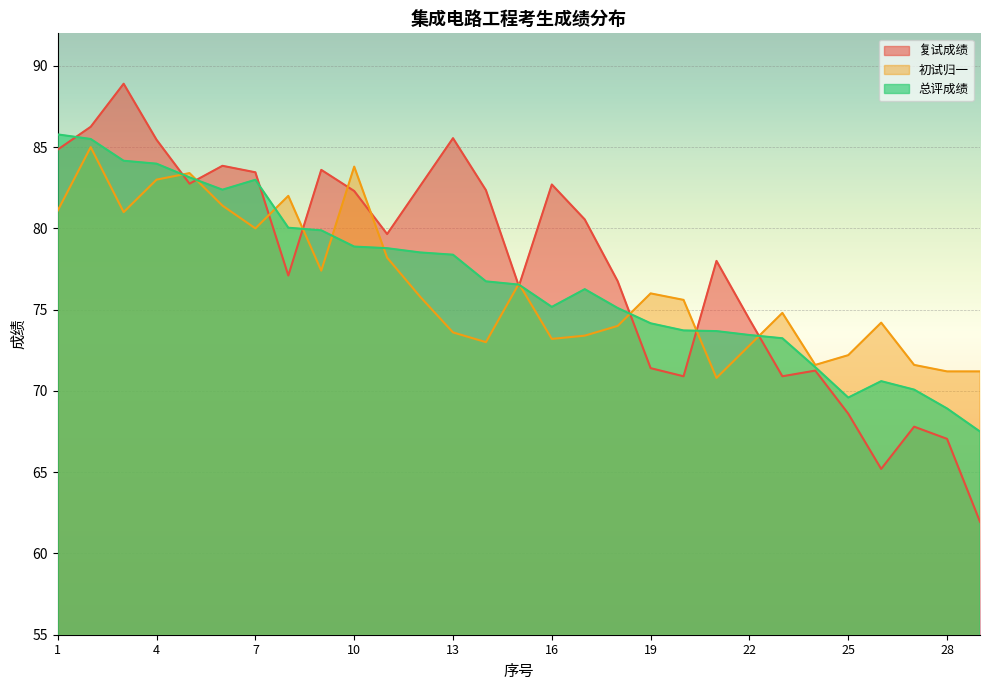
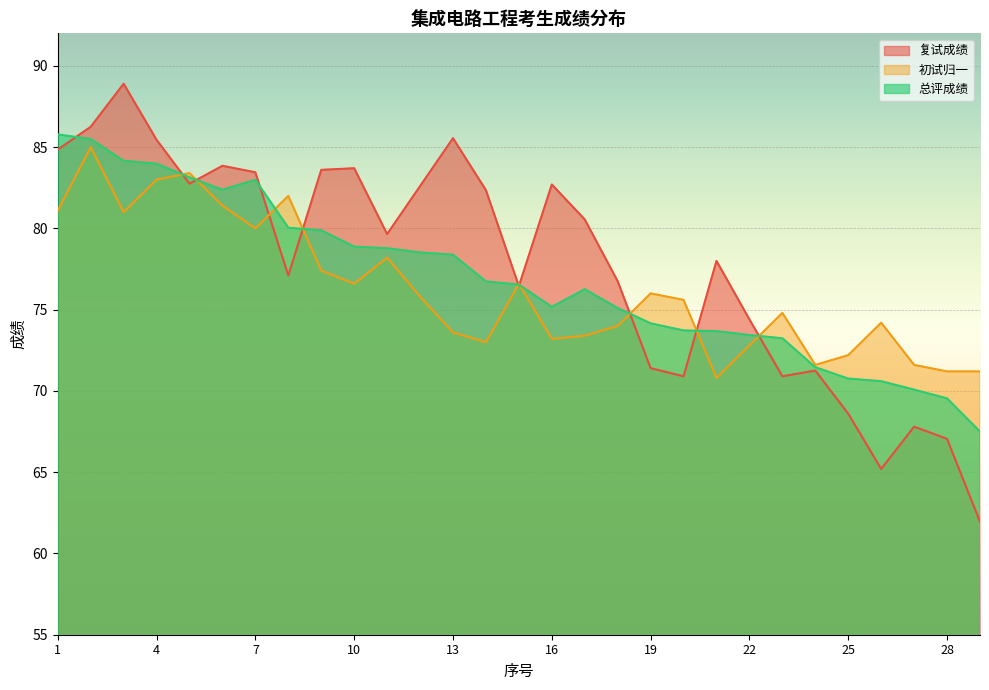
  {
    "复试成绩": {
      "1": 84.9,
      "4": 85.5,
      "7": 83.5,
-     "10": 82.3,
+     "10": 83.7,
      "13": 85.6,
      "16": 82.7,
      "19": 71.4,
      "22": 74.4,
      "25": 68.6,
      "28": 67.1
    },
    "初试归一": {
      "1": 81.1,
      "4": 83.0,
      "7": 80.0,
-     "10": 83.8,
+     "10": 76.6,
      "13": 73.6,
      "16": 73.2,
      "19": 76.0,
      "22": 72.8,
      "25": 72.2,
      "28": 71.2
    },
    "总评成绩": {
      "1": 85.8,
      "4": 84.0,
      "7": 83.0,
      "10": 78.9,
      "13": 78.4,
      "16": 75.2,
      "19": 74.2,
      "22": 73.4,
-     "25": 69.6,
-     "28": 68.9
+     "25": 70.8,
+     "28": 69.5
    }
  }
